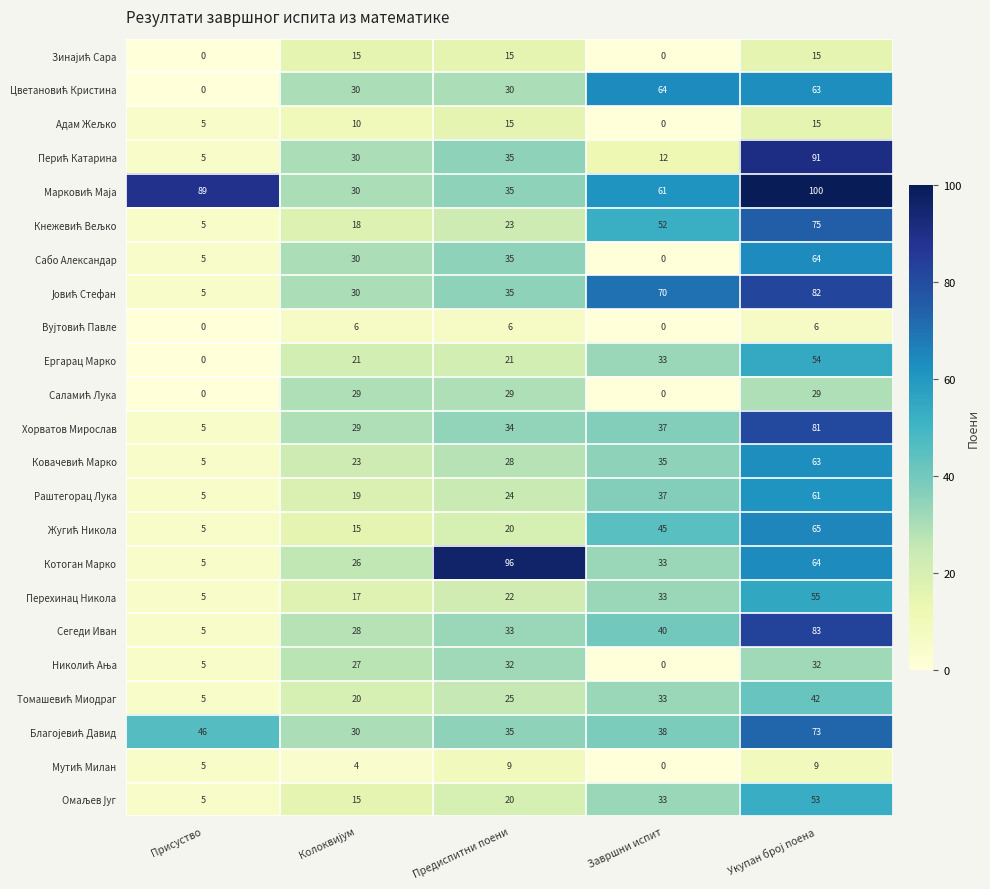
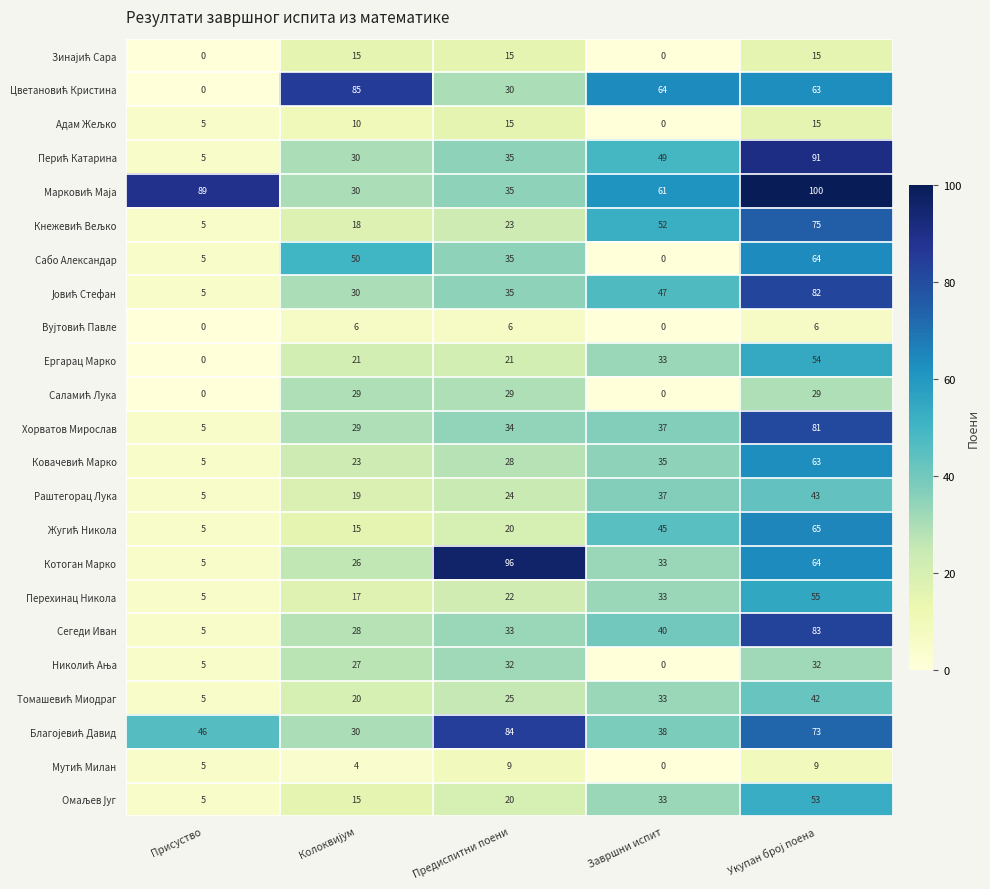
  {
    "Зинајић Сара": {
      "Присуство": 0,
      "Колоквијум": 15,
      "Предиспитни поени": 15,
      "Завршни испит": 0,
      "Укупан број поена": 15
    },
    "Цветановић Кристина": {
      "Присуство": 0,
-     "Колоквијум": 30,
+     "Колоквијум": 85,
      "Предиспитни поени": 30,
      "Завршни испит": 64,
      "Укупан број поена": 63
    },
    "Адам Жељко": {
      "Присуство": 5,
      "Колоквијум": 10,
      "Предиспитни поени": 15,
      "Завршни испит": 0,
      "Укупан број поена": 15
    },
    "Перић Катарина": {
      "Присуство": 5,
      "Колоквијум": 30,
      "Предиспитни поени": 35,
-     "Завршни испит": 12,
+     "Завршни испит": 49,
      "Укупан број поена": 91
    },
    "Марковић Маја": {
      "Присуство": 89,
      "Колоквијум": 30,
      "Предиспитни поени": 35,
      "Завршни испит": 61,
      "Укупан број поена": 100
    },
    "Кнежевић Вељко": {
      "Присуство": 5,
      "Колоквијум": 18,
      "Предиспитни поени": 23,
      "Завршни испит": 52,
      "Укупан број поена": 75
    },
    "Сабо Александар": {
      "Присуство": 5,
-     "Колоквијум": 30,
+     "Колоквијум": 50,
      "Предиспитни поени": 35,
      "Завршни испит": 0,
      "Укупан број поена": 64
    },
    "Јовић Стефан": {
      "Присуство": 5,
      "Колоквијум": 30,
      "Предиспитни поени": 35,
-     "Завршни испит": 70,
+     "Завршни испит": 47,
      "Укупан број поена": 82
    },
    "Вујтовић Павле": {
      "Присуство": 0,
      "Колоквијум": 6,
      "Предиспитни поени": 6,
      "Завршни испит": 0,
      "Укупан број поена": 6
    },
    "Ергарац Марко": {
      "Присуство": 0,
      "Колоквијум": 21,
      "Предиспитни поени": 21,
      "Завршни испит": 33,
      "Укупан број поена": 54
    },
    "Саламић Лука": {
      "Присуство": 0,
      "Колоквијум": 29,
      "Предиспитни поени": 29,
      "Завршни испит": 0,
      "Укупан број поена": 29
    },
    "Хорватов Мирослав": {
      "Присуство": 5,
      "Колоквијум": 29,
      "Предиспитни поени": 34,
      "Завршни испит": 37,
      "Укупан број поена": 81
    },
    "Ковачевић Марко": {
      "Присуство": 5,
      "Колоквијум": 23,
      "Предиспитни поени": 28,
      "Завршни испит": 35,
      "Укупан број поена": 63
    },
    "Раштегорац Лука": {
      "Присуство": 5,
      "Колоквијум": 19,
      "Предиспитни поени": 24,
      "Завршни испит": 37,
-     "Укупан број поена": 61
+     "Укупан број поена": 43
    },
    "Жугић Никола": {
      "Присуство": 5,
      "Колоквијум": 15,
      "Предиспитни поени": 20,
      "Завршни испит": 45,
      "Укупан број поена": 65
    },
    "Котоган Марко": {
      "Присуство": 5,
      "Колоквијум": 26,
      "Предиспитни поени": 96,
      "Завршни испит": 33,
      "Укупан број поена": 64
    },
    "Перехинац Никола": {
      "Присуство": 5,
      "Колоквијум": 17,
      "Предиспитни поени": 22,
      "Завршни испит": 33,
      "Укупан број поена": 55
    },
    "Сегеди Иван": {
      "Присуство": 5,
      "Колоквијум": 28,
      "Предиспитни поени": 33,
      "Завршни испит": 40,
      "Укупан број поена": 83
    },
    "Николић Ања": {
      "Присуство": 5,
      "Колоквијум": 27,
      "Предиспитни поени": 32,
      "Завршни испит": 0,
      "Укупан број поена": 32
    },
    "Томашевић Миодраг": {
      "Присуство": 5,
      "Колоквијум": 20,
      "Предиспитни поени": 25,
      "Завршни испит": 33,
      "Укупан број поена": 42
    },
    "Благојевић Давид": {
      "Присуство": 46,
      "Колоквијум": 30,
-     "Предиспитни поени": 35,
+     "Предиспитни поени": 84,
      "Завршни испит": 38,
      "Укупан број поена": 73
    },
    "Мутић Милан": {
      "Присуство": 5,
      "Колоквијум": 4,
      "Предиспитни поени": 9,
      "Завршни испит": 0,
      "Укупан број поена": 9
    },
    "Омаљев Југ": {
      "Присуство": 5,
      "Колоквијум": 15,
      "Предиспитни поени": 20,
      "Завршни испит": 33,
      "Укупан број поена": 53
    }
  }
